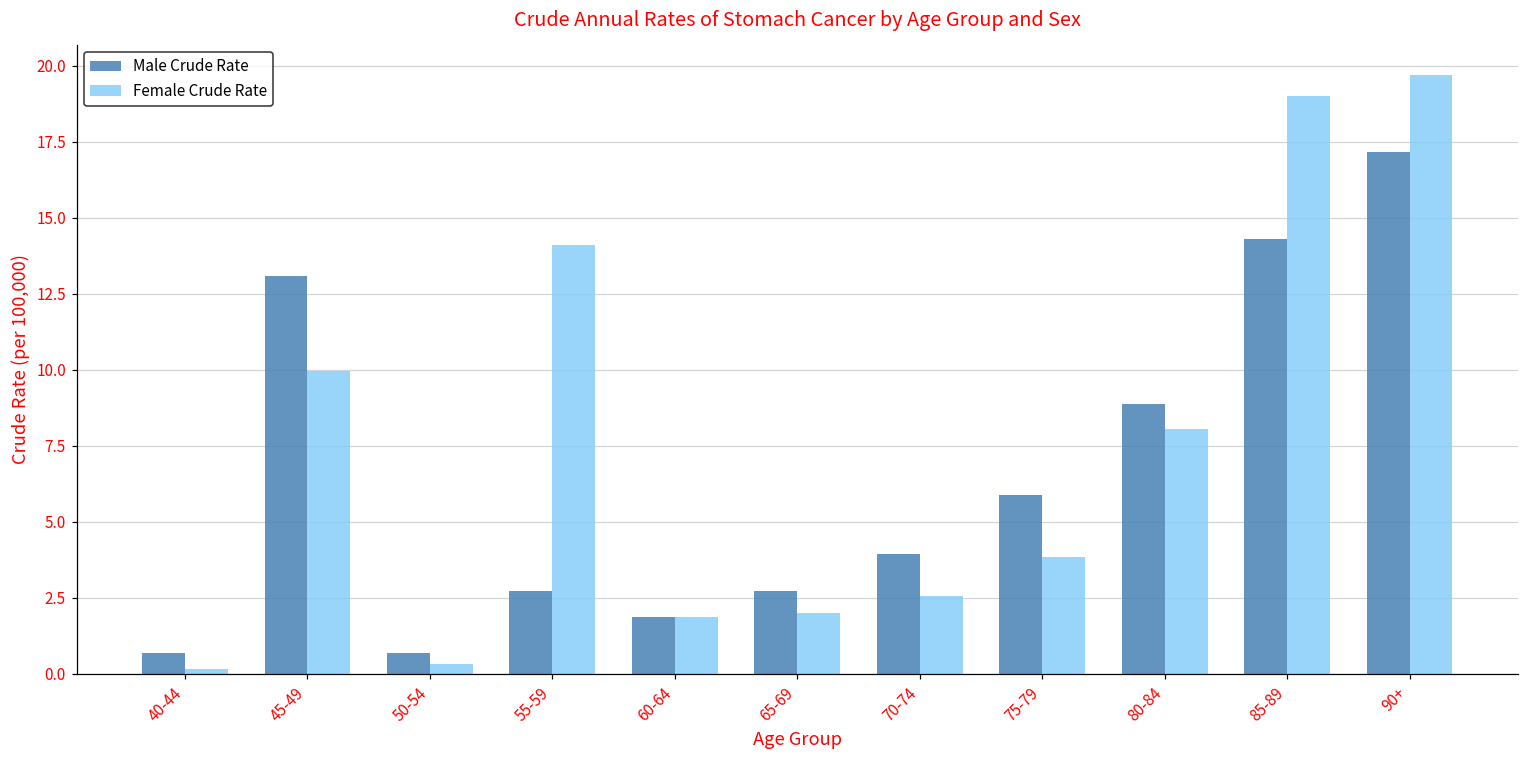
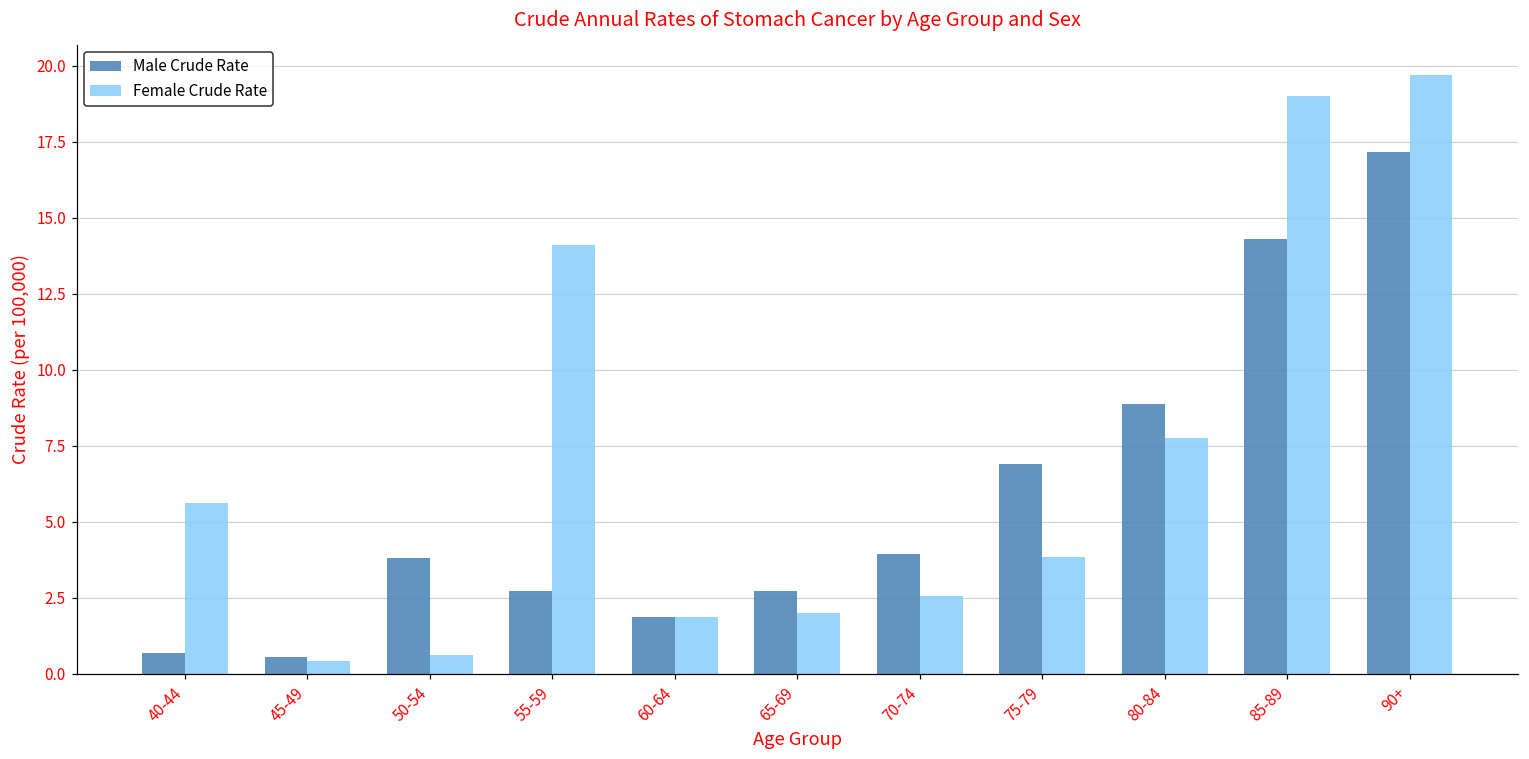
  {
    "Male Crude Rate": {
      "40-44": 0.7,
-     "45-49": 13.1,
-     "50-54": 0.7,
+     "45-49": 0.6,
+     "50-54": 3.8,
      "55-59": 2.7,
      "60-64": 1.9,
      "65-69": 2.7,
      "70-74": 3.9,
-     "75-79": 5.9,
+     "75-79": 6.9,
      "80-84": 8.9,
      "85-89": 14.3,
      "90+": 17.1
    },
    "Female Crude Rate": {
-     "40-44": 0.2,
-     "45-49": 10.0,
-     "50-54": 0.3,
+     "40-44": 5.6,
+     "45-49": 0.4,
+     "50-54": 0.6,
      "55-59": 14.1,
      "60-64": 1.9,
      "65-69": 2.0,
      "70-74": 2.6,
      "75-79": 3.8,
-     "80-84": 8.0,
+     "80-84": 7.7,
      "85-89": 19.0,
      "90+": 19.7
    }
  }
